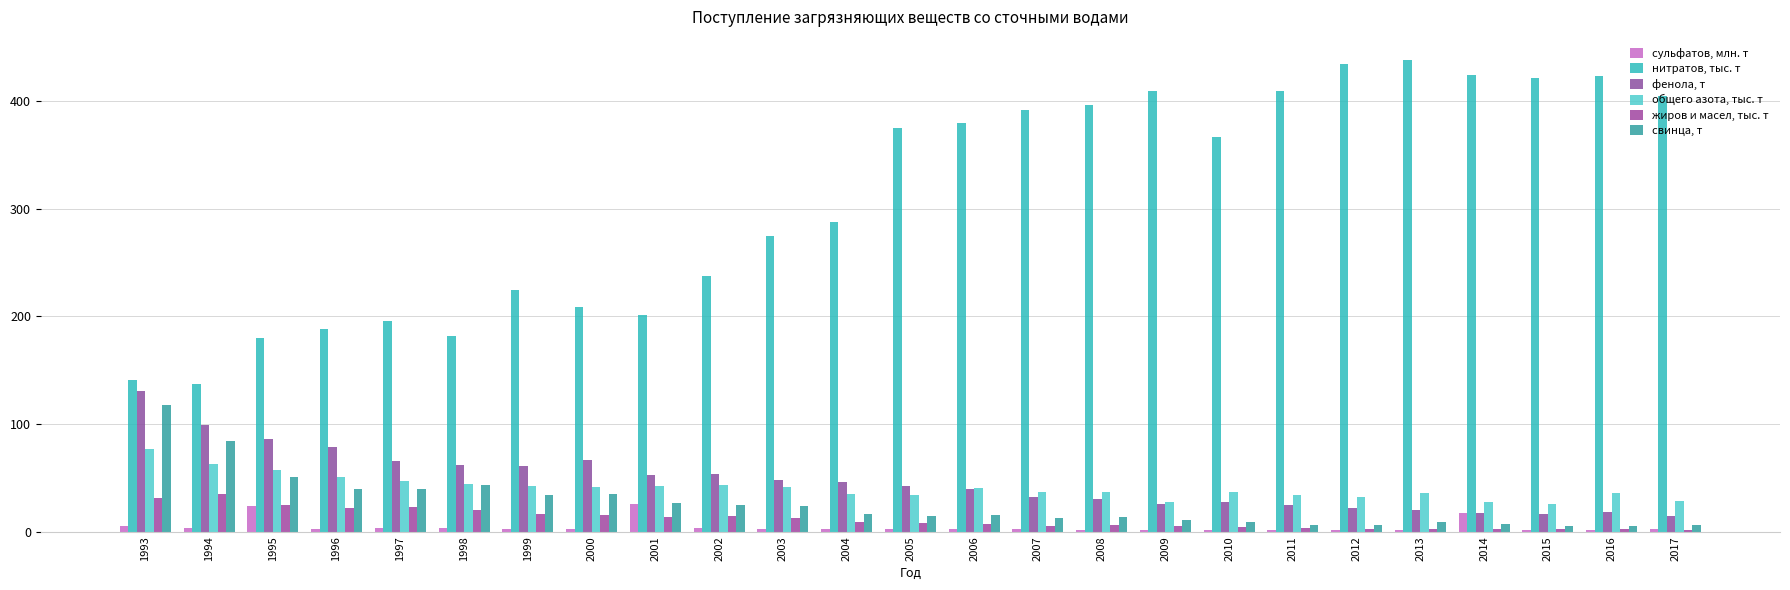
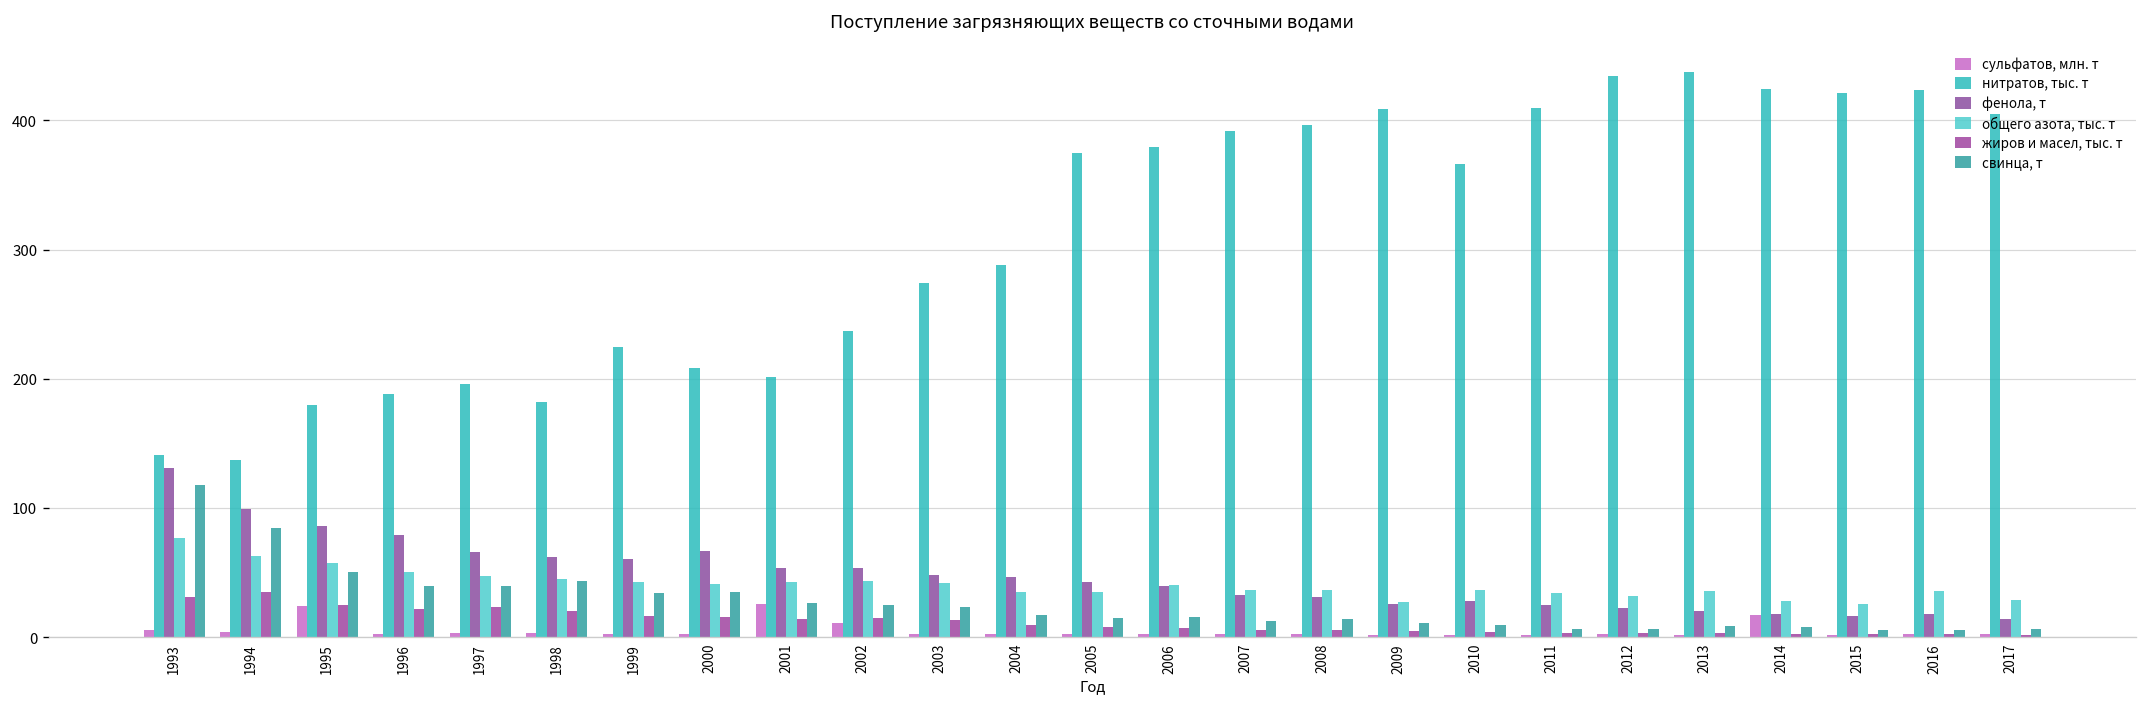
  {
    "сульфатов, млн. т": {
      "1993": 6,
      "1994": 4,
      "1995": 24,
      "1996": 3,
      "1997": 3,
      "1998": 3,
      "1999": 3,
      "2000": 3,
      "2001": 26,
-     "2002": 3,
+     "2002": 11,
      "2003": 2,
      "2004": 2,
      "2014": 17
    }
  }
